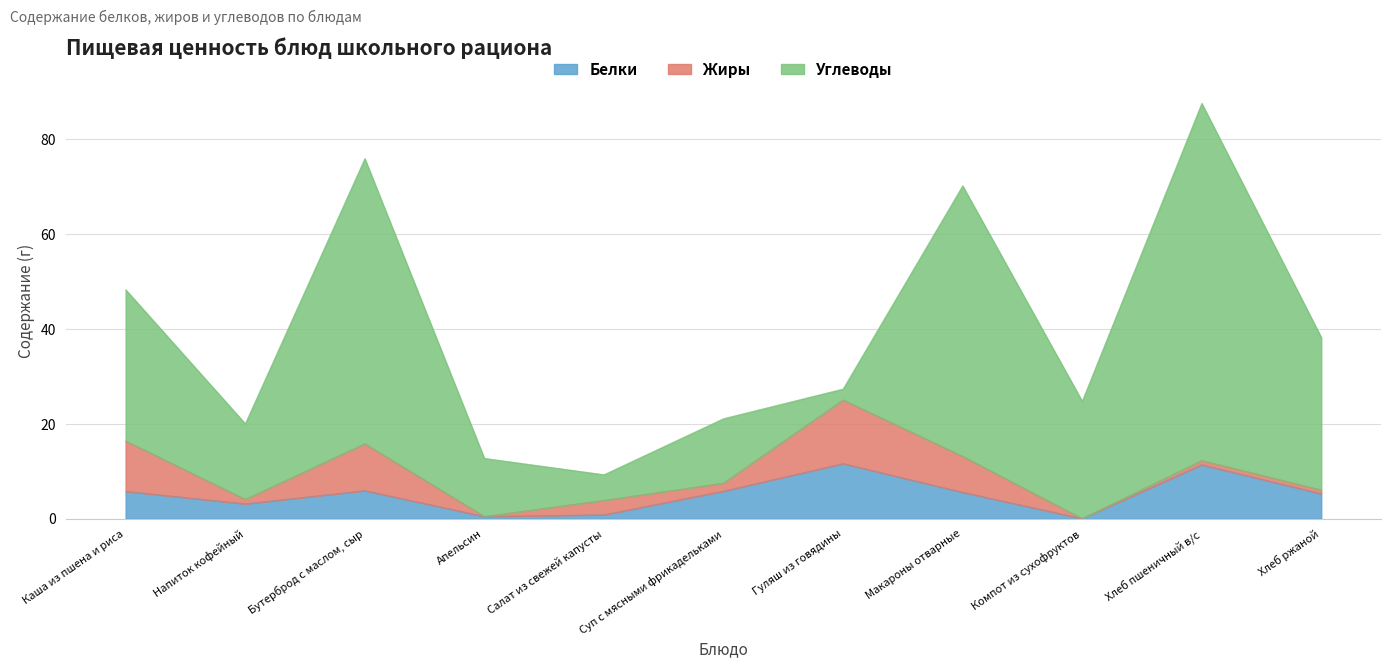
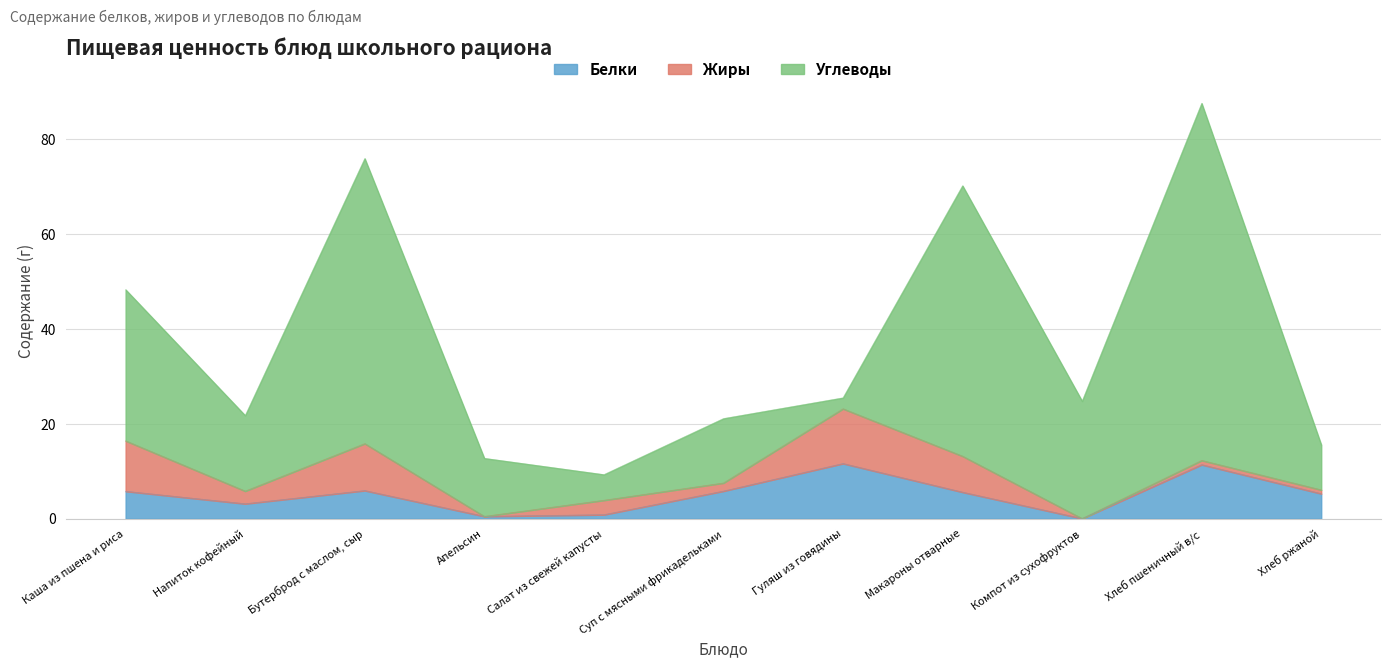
  {
    "Белки": {
      "Каша из пшена и риса": 6,
      "Напиток кофейный": 3,
      "Бутерброд с маслом, сыр": 6,
      "Салат из свежей капусты": 1,
      "Суп с мясными фрикадельками": 6,
      "Гуляш из говядины": 12,
      "Макароны отварные": 6,
      "Хлеб пшеничный в/с": 11,
      "Хлеб ржаной": 5
    },
    "Жиры": {
      "Каша из пшена и риса": 11,
-     "Напиток кофейный": 1,
+     "Напиток кофейный": 3,
      "Бутерброд с маслом, сыр": 10,
      "Салат из свежей капусты": 3,
      "Суп с мясными фрикадельками": 2,
-     "Гуляш из говядины": 13,
+     "Гуляш из говядины": 12,
      "Макароны отварные": 8,
      "Хлеб пшеничный в/с": 1,
      "Хлеб ржаной": 1
    },
    "Углеводы": {
      "Каша из пшена и риса": 32,
      "Напиток кофейный": 16,
      "Бутерброд с маслом, сыр": 60,
      "Апельсин": 12,
      "Салат из свежей капусты": 5,
      "Суп с мясными фрикадельками": 14,
      "Гуляш из говядины": 2,
      "Макароны отварные": 57,
      "Компот из сухофруктов": 25,
      "Хлеб пшеничный в/с": 75,
-     "Хлеб ржаной": 32
+     "Хлеб ржаной": 10
    }
  }
